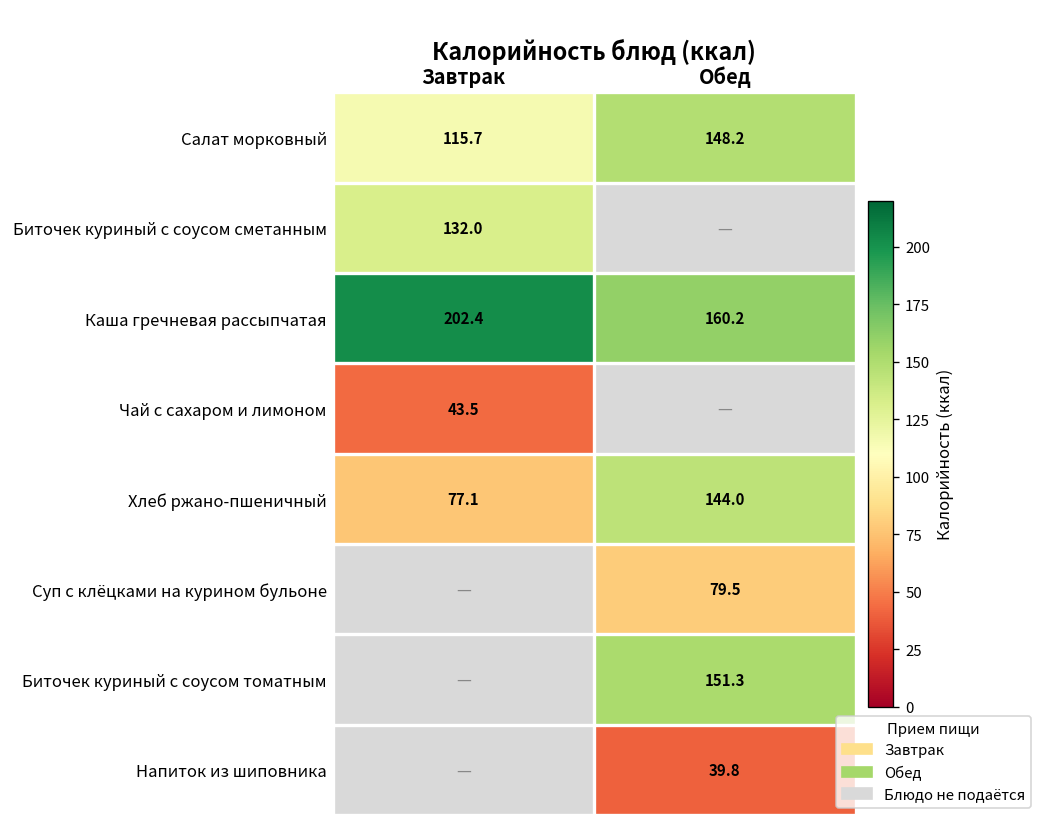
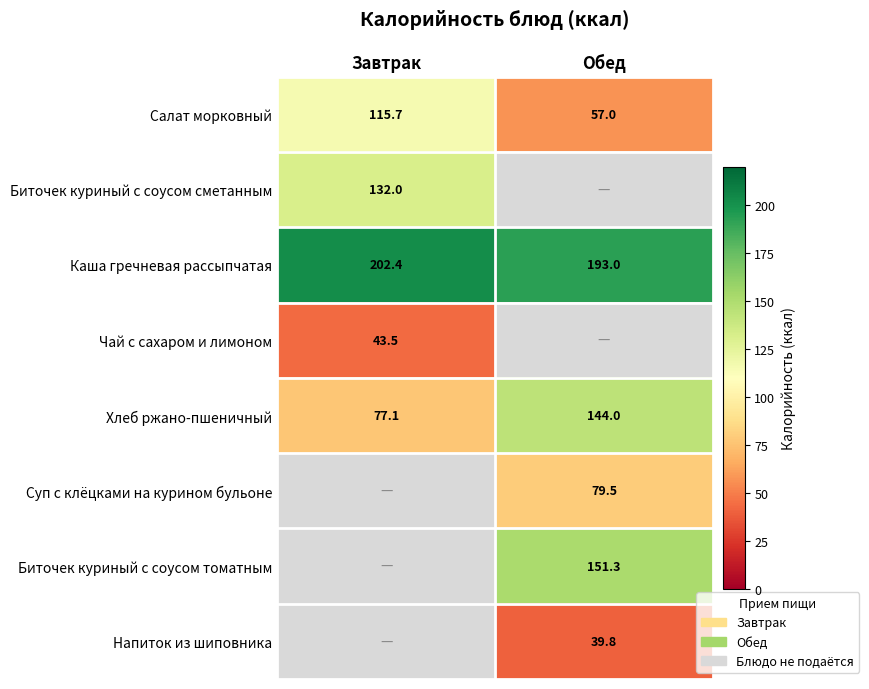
  {
    "Салат морковный": {
      "Завтрак": 115.7,
-     "Обед": 148.2
+     "Обед": 57.0
    },
    "Биточек куриный с соусом сметанным": {
      "Завтрак": 132.0
    },
    "Каша гречневая рассыпчатая": {
      "Завтрак": 202.4,
-     "Обед": 160.2
+     "Обед": 193.0
    },
    "Чай с сахаром и лимоном": {
      "Завтрак": 43.5
    },
    "Хлеб ржано-пшеничный": {
      "Завтрак": 77.1,
      "Обед": 144.0
    },
    "Суп с клёцками на курином бульоне": {
      "Обед": 79.5
    },
    "Биточек куриный с соусом томатным": {
      "Обед": 151.3
    },
    "Напиток из шиповника": {
      "Обед": 39.8
    }
  }
